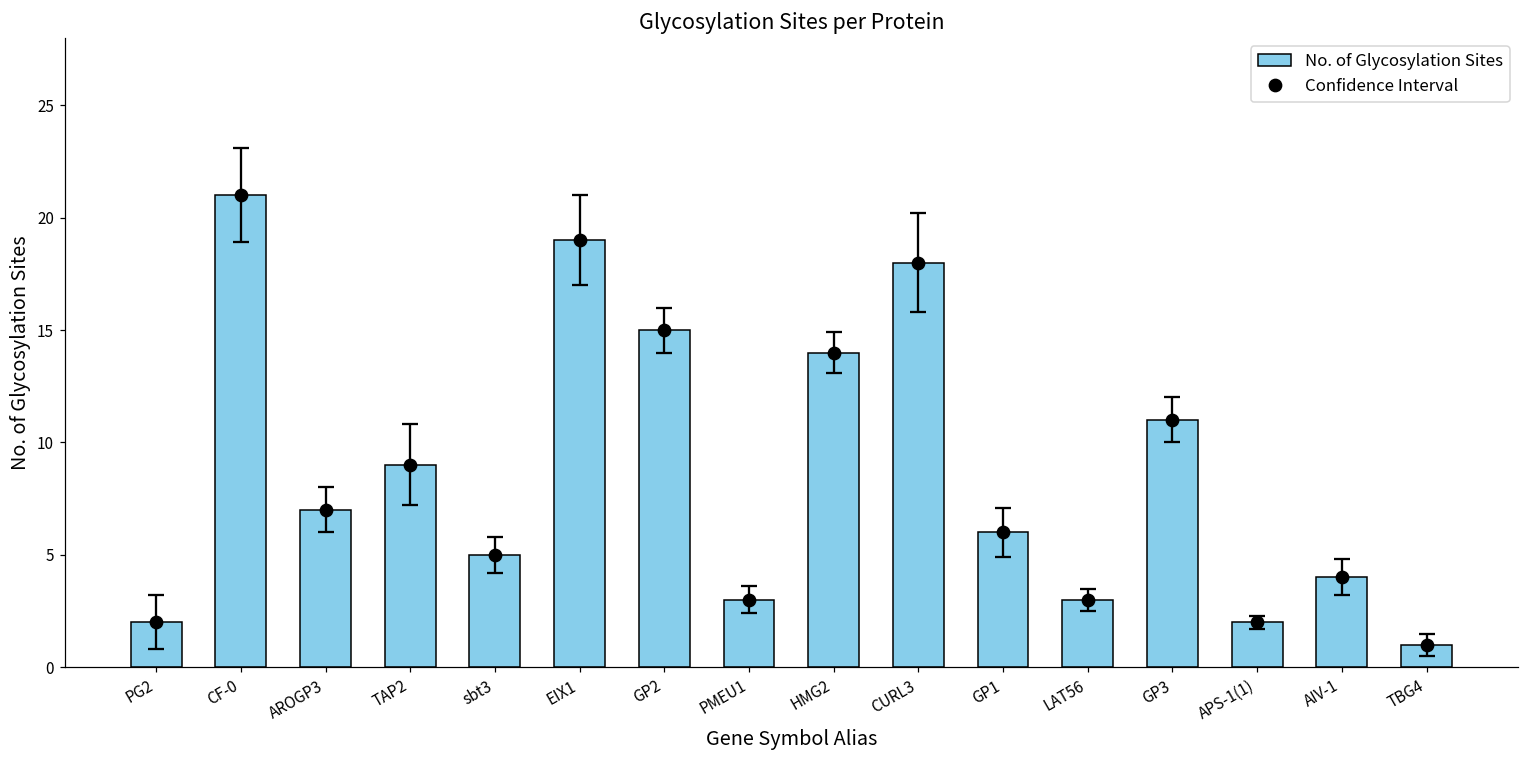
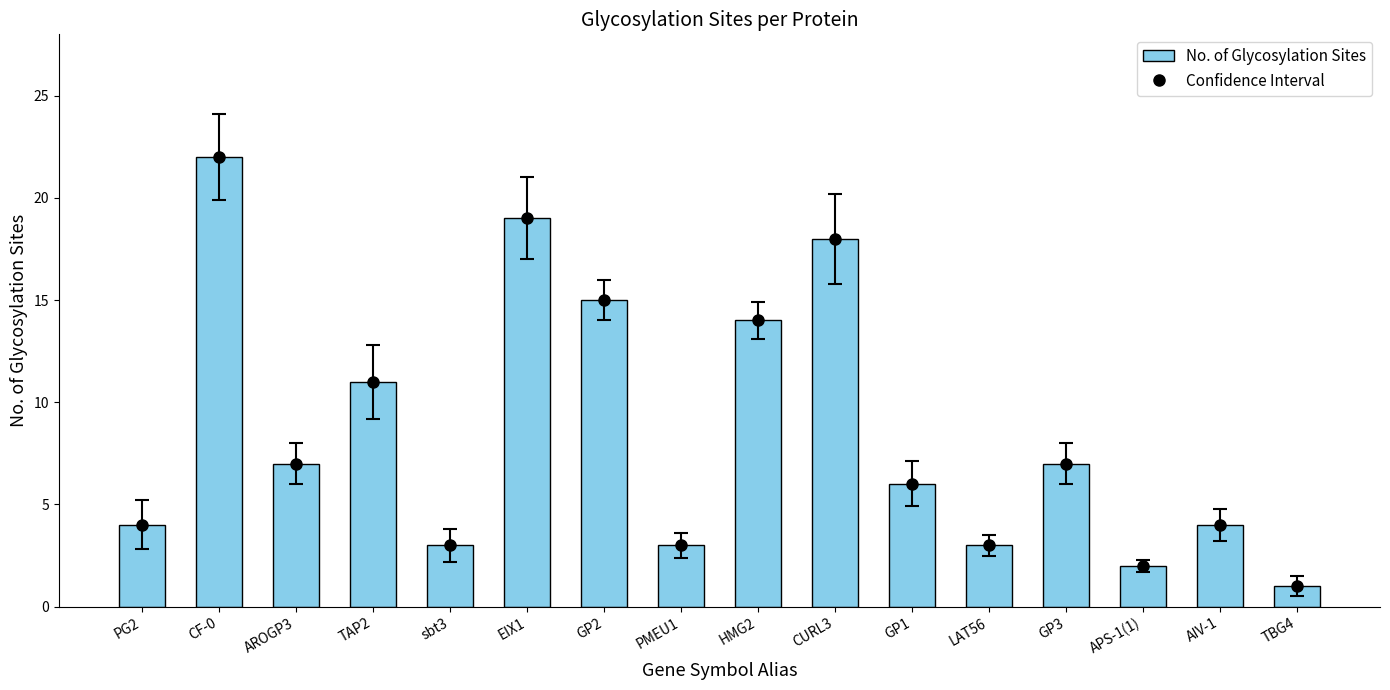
  {
    "No. of Glycosylation Sites": {
-     "PG2": 2,
-     "CF-0": 21,
+     "PG2": 4,
+     "CF-0": 22,
      "AROGP3": 7,
-     "TAP2": 9,
-     "sbt3": 5,
+     "TAP2": 11,
+     "sbt3": 3,
      "EIX1": 19,
      "GP2": 15,
      "PMEU1": 3,
      "HMG2": 14,
      "CURL3": 18,
      "GP1": 6,
      "LAT56": 3,
-     "GP3": 11,
+     "GP3": 7,
      "APS-1(1)": 2,
      "AIV-1": 4,
      "TBG4": 1
    }
  }
